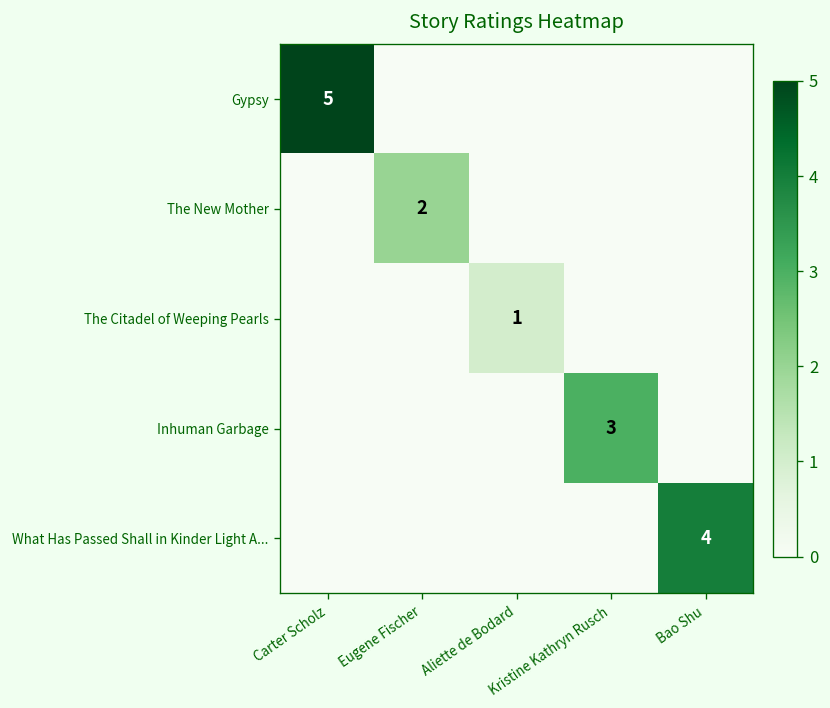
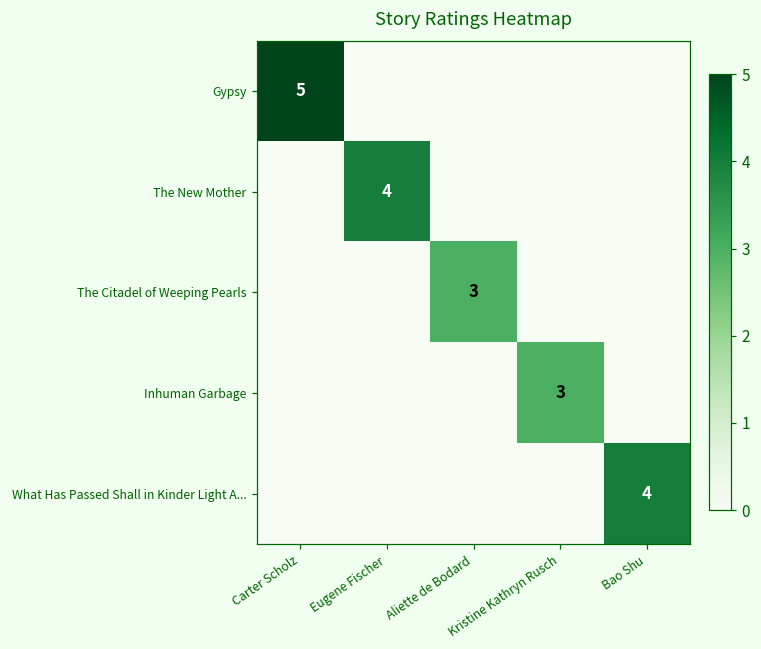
  {
    "Gypsy": {
      "Carter Scholz": 5
    },
    "The New Mother": {
-     "Eugene Fischer": 2
+     "Eugene Fischer": 4
    },
    "The Citadel of Weeping Pearls": {
-     "Aliette de Bodard": 1
+     "Aliette de Bodard": 3
    },
    "Inhuman Garbage": {
      "Kristine Kathryn Rusch": 3
    },
    "What Has Passed Shall in Kinder Light A...": {
      "Bao Shu": 4
    }
  }
